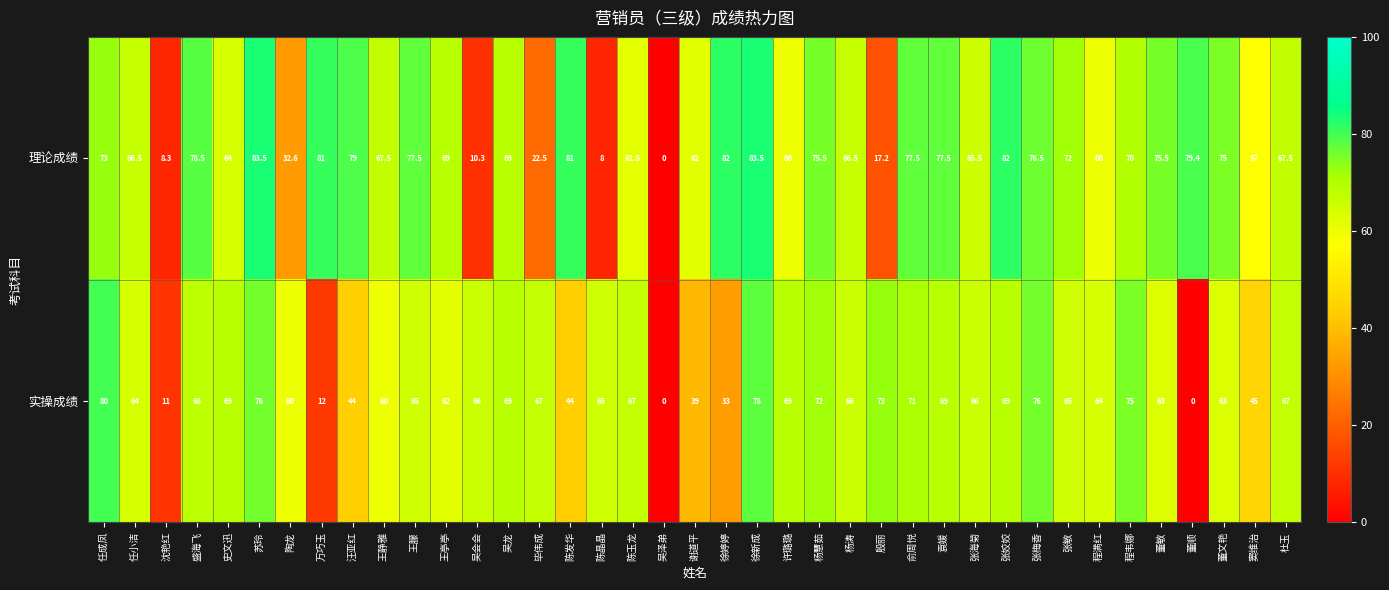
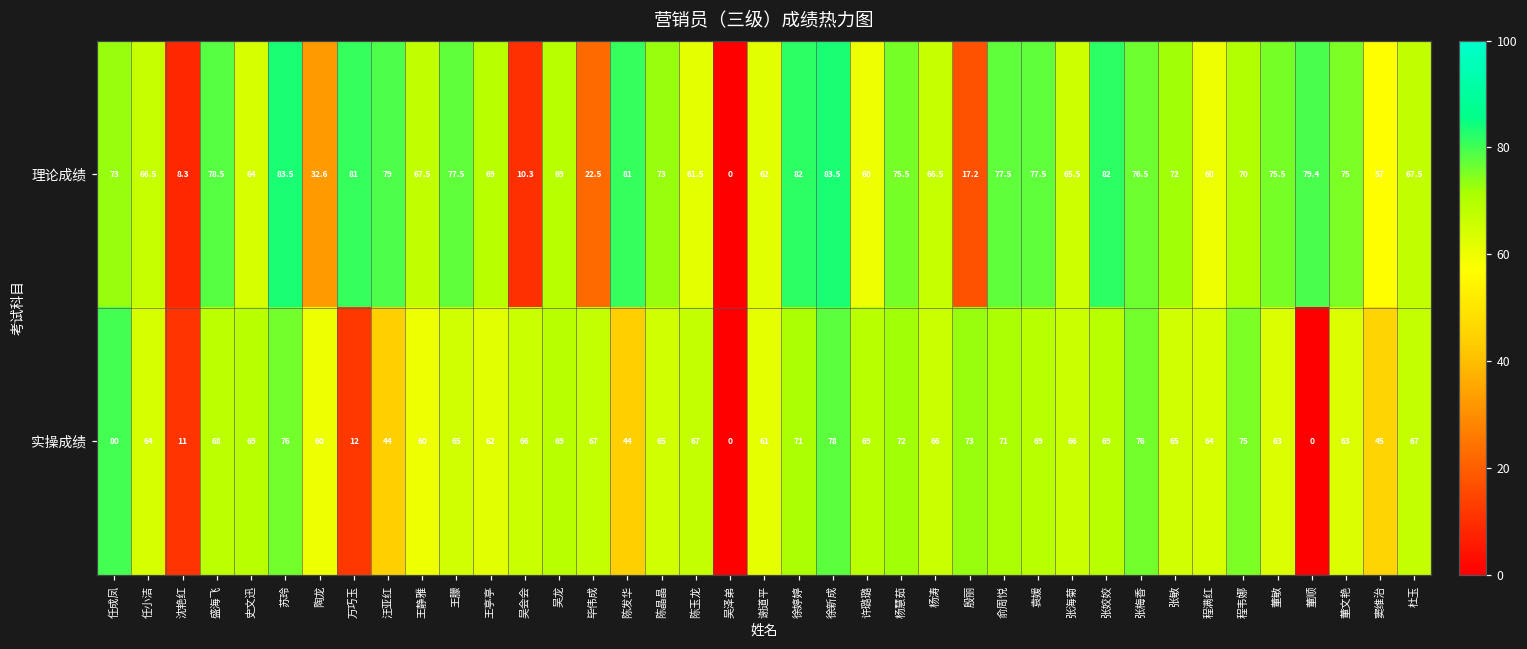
  {
    "理论成绩": {
      "任成凤": 73,
      "任小洁": 66.5,
      "沈艳红": 8.3,
      "盛海飞": 78.5,
      "史文迅": 64,
      "苏玲": 83.5,
      "陶龙": 32.6,
      "万巧玉": 81,
      "汪亚红": 79,
      "王静雅": 67.5,
      "王朦": 77.5,
      "王亭亭": 69,
      "吴会会": 10.3,
      "吴龙": 69,
      "毕伟成": 22.5,
      "陈发华": 81,
-     "陈晶晶": 8,
+     "陈晶晶": 73,
      "陈玉龙": 61.5,
      "吴泽弟": 0,
      "谢道平": 62,
      "徐婷婷": 82,
      "徐新成": 83.5,
      "许璐璐": 60,
      "杨慧茹": 75.5,
      "杨涛": 66.5,
      "殷丽": 17.2,
      "俞周悦": 77.5,
      "袁媛": 77.5,
      "张海菊": 65.5,
      "张姣姣": 82,
      "张梅香": 76.5,
      "张敏": 72,
      "程满红": 60,
      "程韦娜": 70,
      "董敏": 75.5,
      "董顺": 79.4,
      "董文艳": 75,
      "窦维治": 57,
      "杜玉": 67.5
    },
    "实操成绩": {
      "任成凤": 80,
      "任小洁": 64,
      "沈艳红": 11,
      "盛海飞": 68,
      "史文迅": 69,
      "苏玲": 76,
      "陶龙": 60,
      "万巧玉": 12,
      "汪亚红": 44,
      "王静雅": 60,
      "王朦": 65,
      "王亭亭": 62,
      "吴会会": 66,
      "吴龙": 69,
      "毕伟成": 67,
      "陈发华": 44,
      "陈晶晶": 65,
      "陈玉龙": 67,
      "吴泽弟": 0,
-     "谢道平": 39,
-     "徐婷婷": 33,
+     "谢道平": 61,
+     "徐婷婷": 71,
      "徐新成": 78,
      "许璐璐": 69,
      "杨慧茹": 72,
      "杨涛": 66,
      "殷丽": 73,
      "俞周悦": 71,
      "袁媛": 69,
      "张海菊": 66,
      "张姣姣": 69,
      "张梅香": 76,
      "张敏": 65,
      "程满红": 64,
      "程韦娜": 75,
      "董敏": 63,
      "董顺": 0,
      "董文艳": 63,
      "窦维治": 45,
      "杜玉": 67
    }
  }
